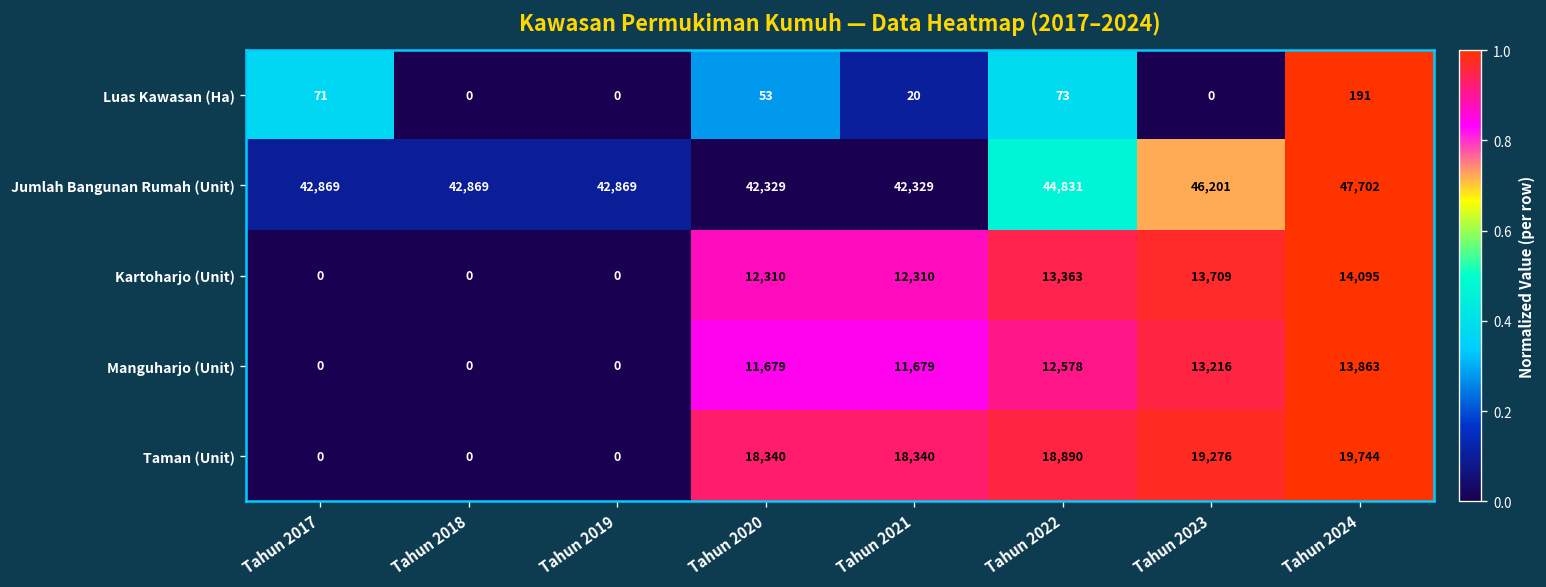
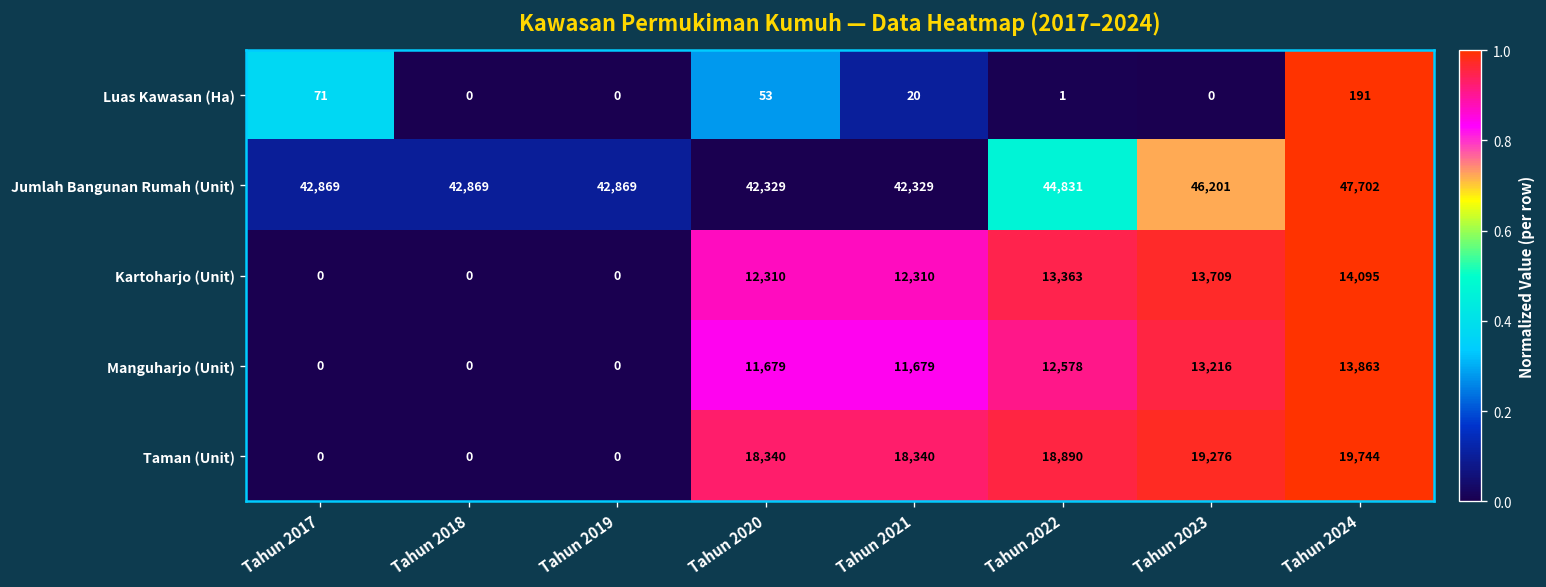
  {
    "Luas Kawasan (Ha)": {
      "Tahun 2017": "71",
      "Tahun 2018": "0",
      "Tahun 2019": "0",
      "Tahun 2020": "53",
      "Tahun 2021": "20",
-     "Tahun 2022": "73",
+     "Tahun 2022": "1",
      "Tahun 2023": "0",
      "Tahun 2024": "191"
    },
    "Jumlah Bangunan Rumah (Unit)": {
      "Tahun 2017": "42,869",
      "Tahun 2018": "42,869",
      "Tahun 2019": "42,869",
      "Tahun 2020": "42,329",
      "Tahun 2021": "42,329",
      "Tahun 2022": "44,831",
      "Tahun 2023": "46,201",
      "Tahun 2024": "47,702"
    },
    "Kartoharjo (Unit)": {
      "Tahun 2017": "0",
      "Tahun 2018": "0",
      "Tahun 2019": "0",
      "Tahun 2020": "12,310",
      "Tahun 2021": "12,310",
      "Tahun 2022": "13,363",
      "Tahun 2023": "13,709",
      "Tahun 2024": "14,095"
    },
    "Manguharjo (Unit)": {
      "Tahun 2017": "0",
      "Tahun 2018": "0",
      "Tahun 2019": "0",
      "Tahun 2020": "11,679",
      "Tahun 2021": "11,679",
      "Tahun 2022": "12,578",
      "Tahun 2023": "13,216",
      "Tahun 2024": "13,863"
    },
    "Taman (Unit)": {
      "Tahun 2017": "0",
      "Tahun 2018": "0",
      "Tahun 2019": "0",
      "Tahun 2020": "18,340",
      "Tahun 2021": "18,340",
      "Tahun 2022": "18,890",
      "Tahun 2023": "19,276",
      "Tahun 2024": "19,744"
    }
  }
